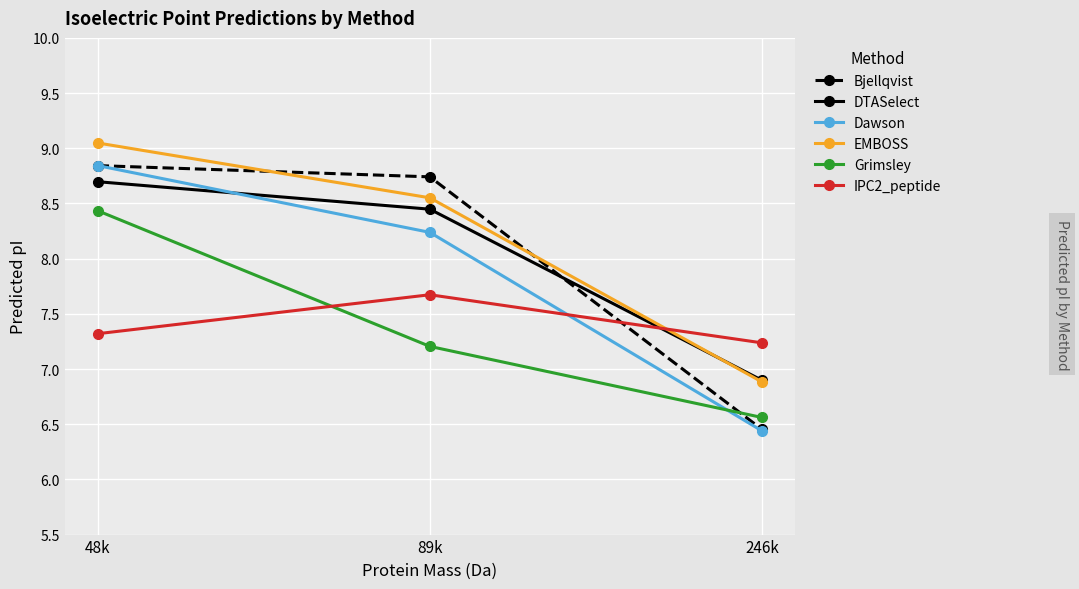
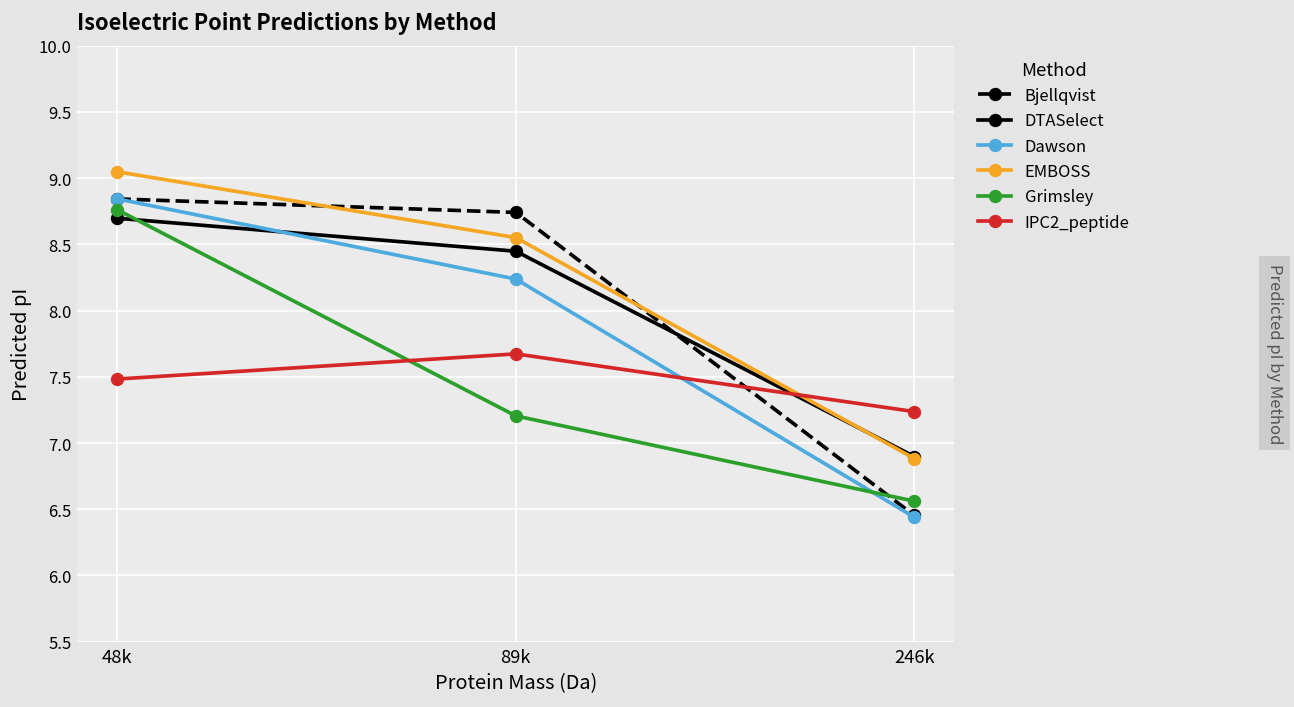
  {
    "Dawson": {
      "89k": 8.24
    },
    "EMBOSS": {
      "48k": 9.05,
      "89k": 8.55
    },
    "Grimsley": {
-     "48k": 8.43,
+     "48k": 8.76,
      "89k": 7.21,
      "246k": 6.56
    },
    "IPC2_peptide": {
-     "48k": 7.32,
+     "48k": 7.48,
      "89k": 7.67,
      "246k": 7.24
    }
  }
